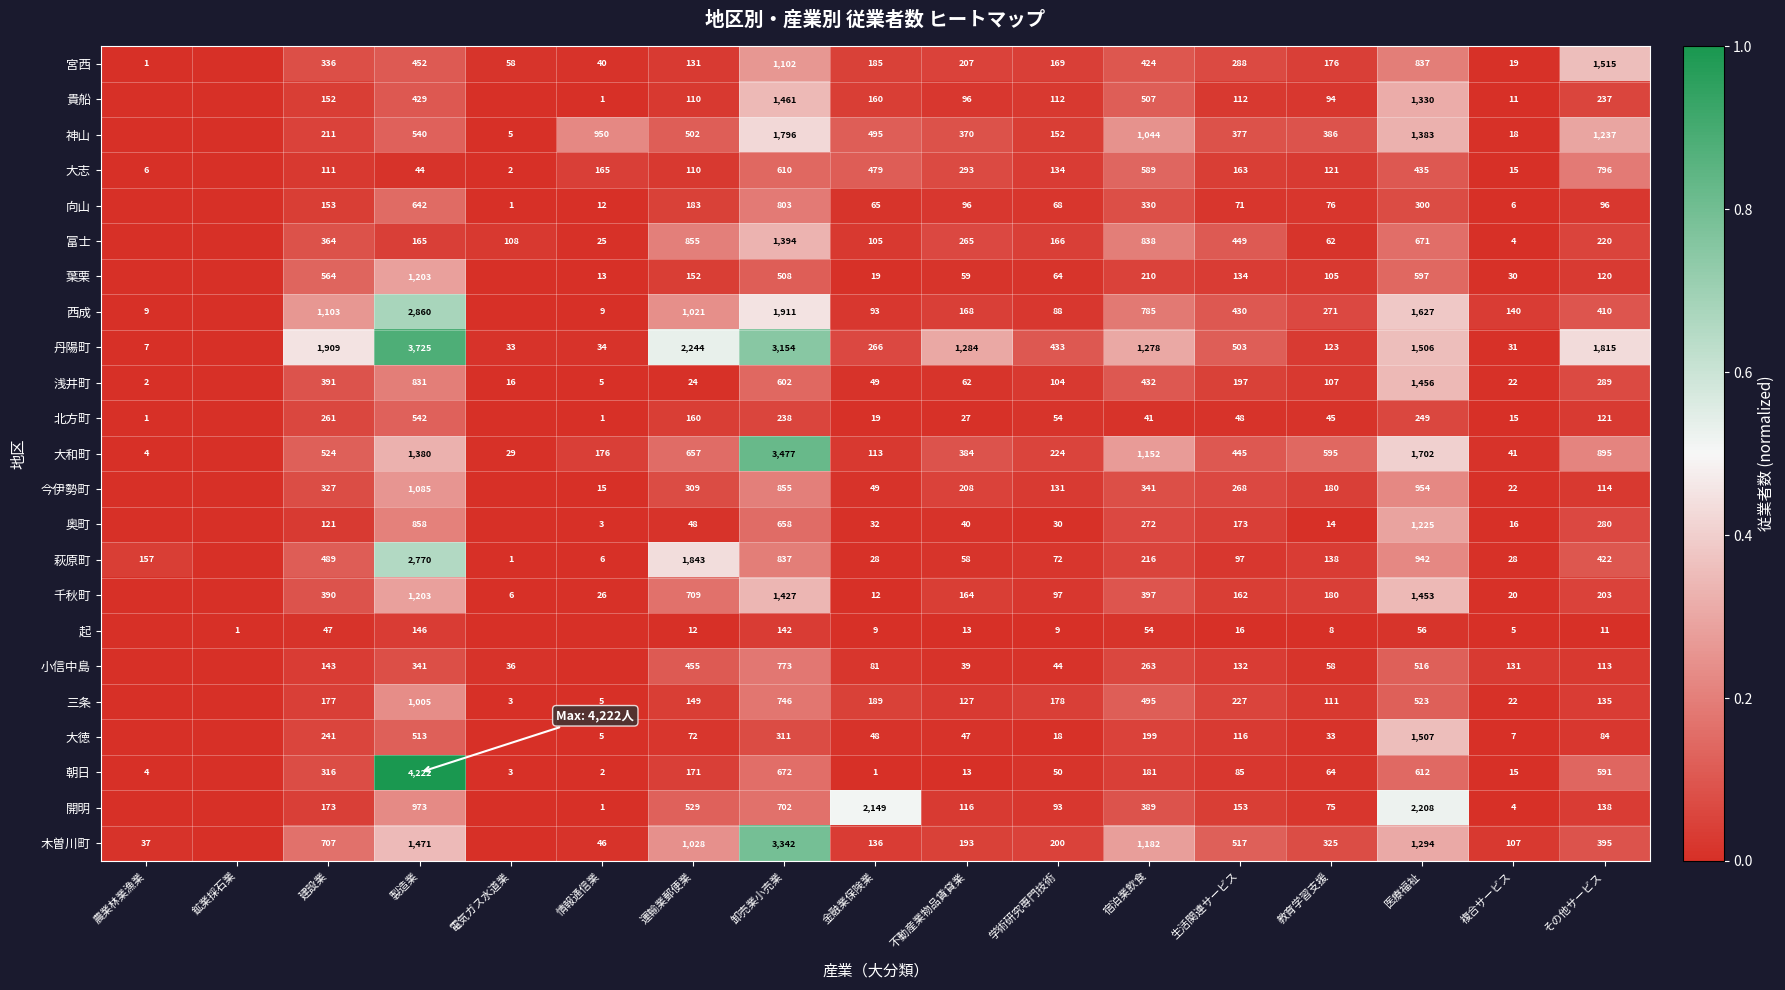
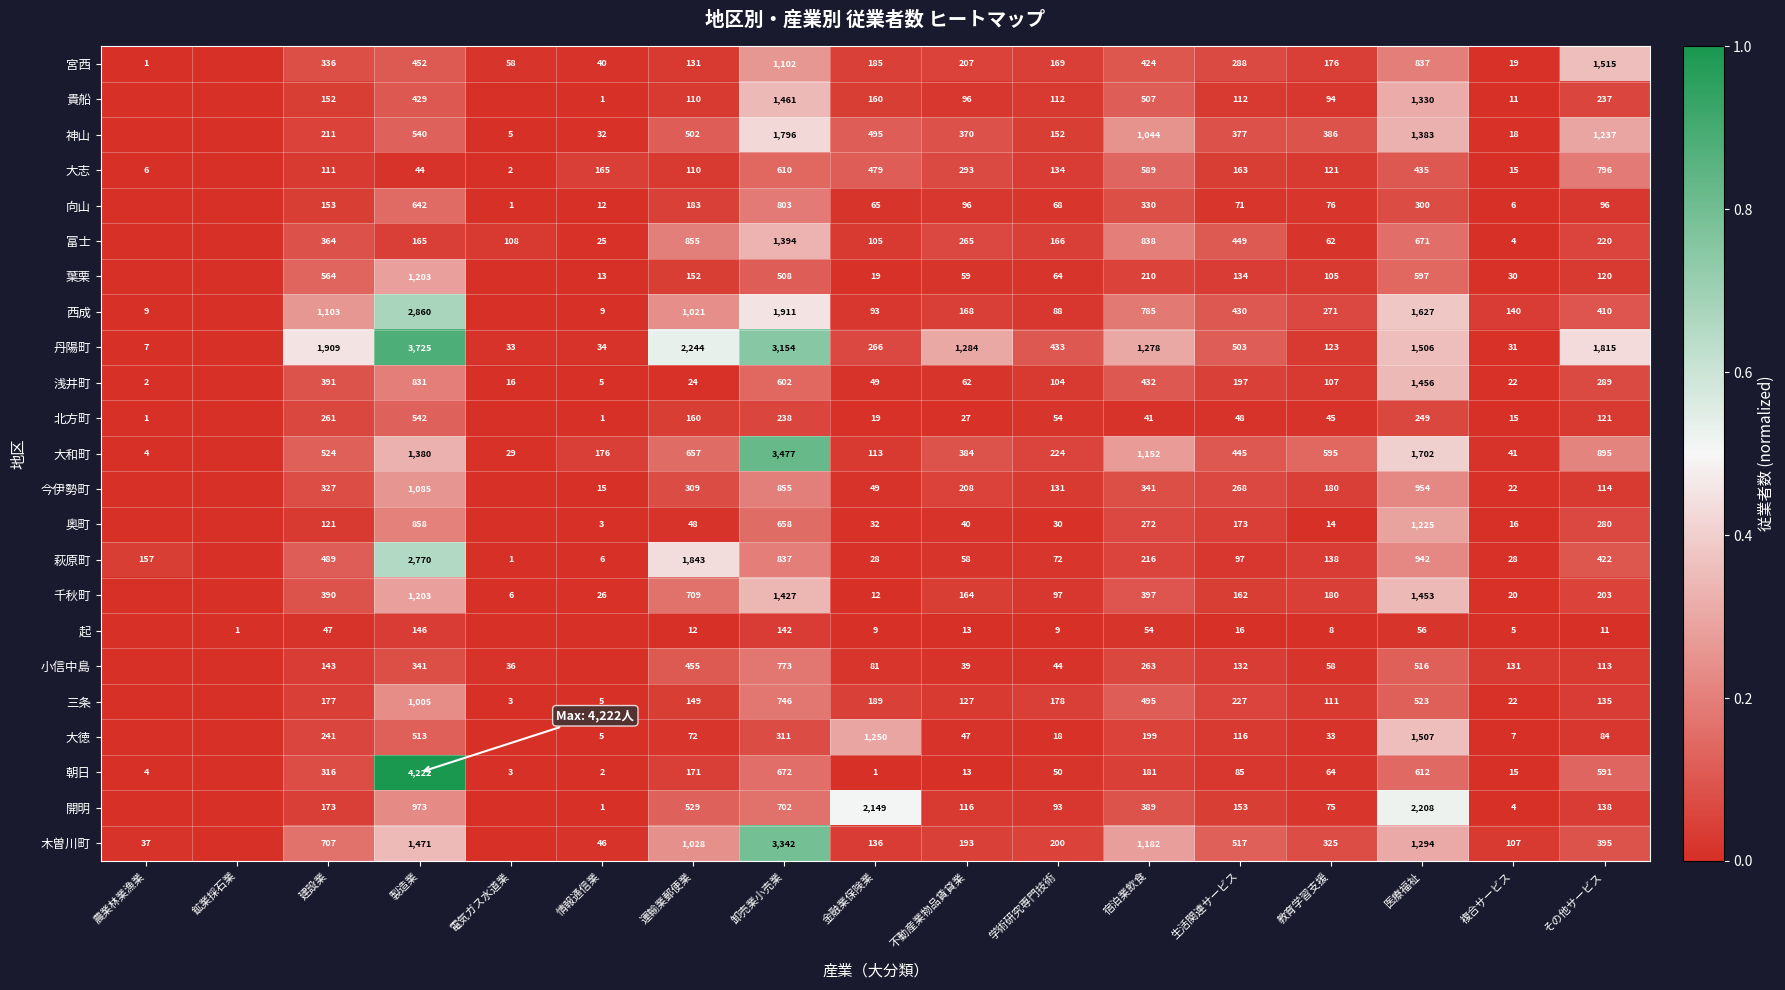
  {
    "神山": {
      "建設業": "211",
      "製造業": "540",
      "電気ガス水道業": "5",
-     "情報通信業": "950",
+     "情報通信業": "32",
      "運輸業郵便業": "502",
      "卸売業小売業": "1,796",
      "金融業保険業": "495",
      "不動産業物品賃貸業": "370",
      "学術研究専門技術": "152",
      "宿泊業飲食": "1,044",
      "生活関連サービス": "377",
      "教育学習支援": "386",
      "医療福祉": "1,383",
      "複合サービス": "18",
      "その他サービス": "1,237"
    },
    "大徳": {
      "建設業": "241",
      "運輸業郵便業": "72",
      "卸売業小売業": "311",
-     "金融業保険業": "48",
+     "金融業保険業": "1,250",
      "不動産業物品賃貸業": "47",
      "学術研究専門技術": "18",
      "宿泊業飲食": "199",
      "生活関連サービス": "116",
      "教育学習支援": "33",
      "医療福祉": "1,507",
      "複合サービス": "7",
      "その他サービス": "84"
    }
  }
